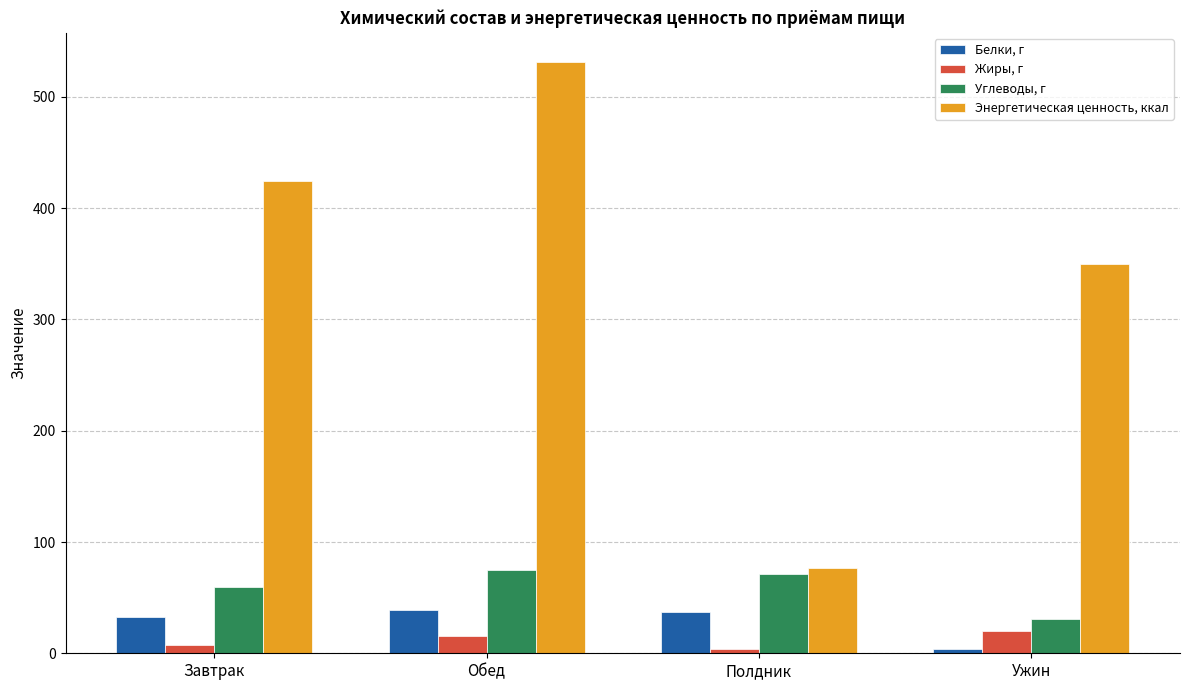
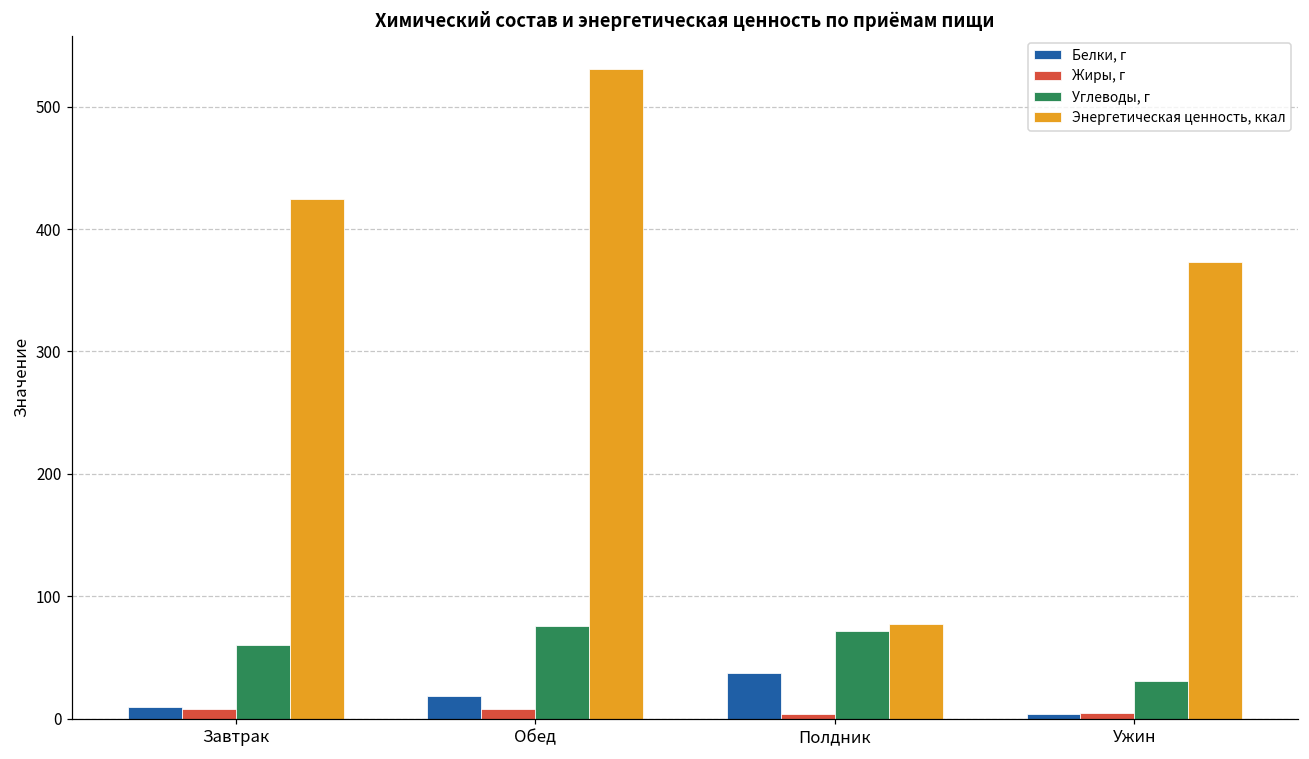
  {
    "Белки, г": {
-     "Завтрак": 32,
-     "Обед": 39,
+     "Завтрак": 9,
+     "Обед": 19,
      "Полдник": 37,
      "Ужин": 4
    },
    "Жиры, г": {
      "Завтрак": 7,
-     "Обед": 16,
+     "Обед": 8,
      "Полдник": 4,
-     "Ужин": 20
+     "Ужин": 5
    },
    "Углеводы, г": {
      "Завтрак": 60,
      "Обед": 75,
      "Полдник": 72,
      "Ужин": 31
    },
    "Энергетическая ценность, ккал": {
      "Завтрак": 424,
      "Обед": 531,
      "Полдник": 77,
-     "Ужин": 350
+     "Ужин": 373
    }
  }
